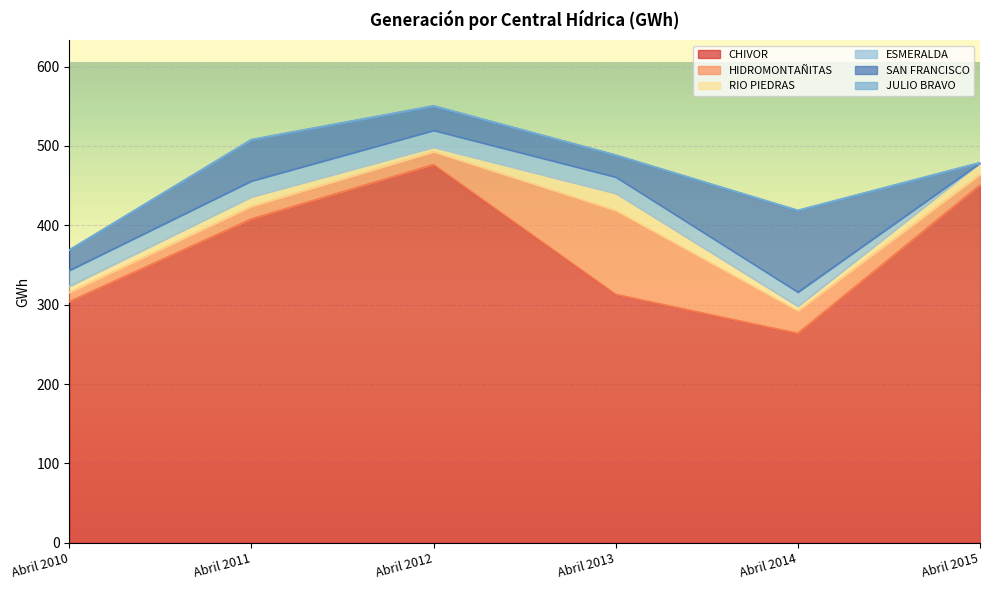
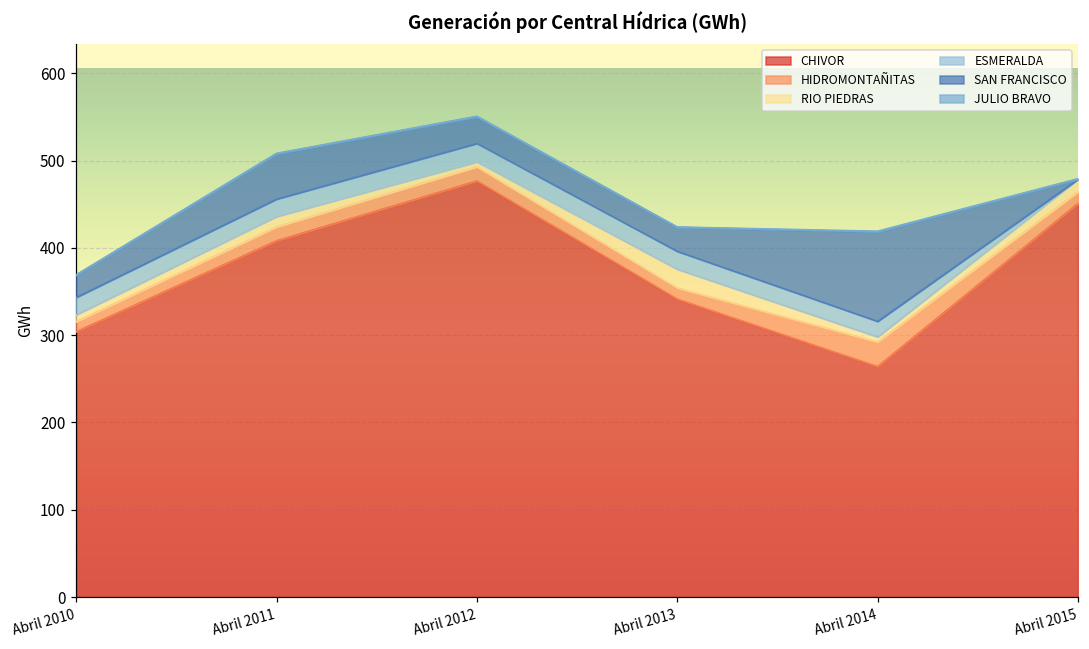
  {
    "CHIVOR": {
      "Abril 2010": 300,
      "Abril 2011": 410,
      "Abril 2012": 480,
-     "Abril 2013": 310,
+     "Abril 2013": 340,
      "Abril 2014": 260,
      "Abril 2015": 450
    },
    "HIDROMONTAÑITAS": {
      "Abril 2010": 10,
      "Abril 2011": 20,
      "Abril 2012": 20,
-     "Abril 2013": 110,
+     "Abril 2013": 10,
      "Abril 2014": 30,
      "Abril 2015": 10
    },
    "RIO PIEDRAS": {
      "Abril 2010": 10,
      "Abril 2011": 10,
      "Abril 2012": 10,
      "Abril 2013": 20,
      "Abril 2014": 10
    }
  }
